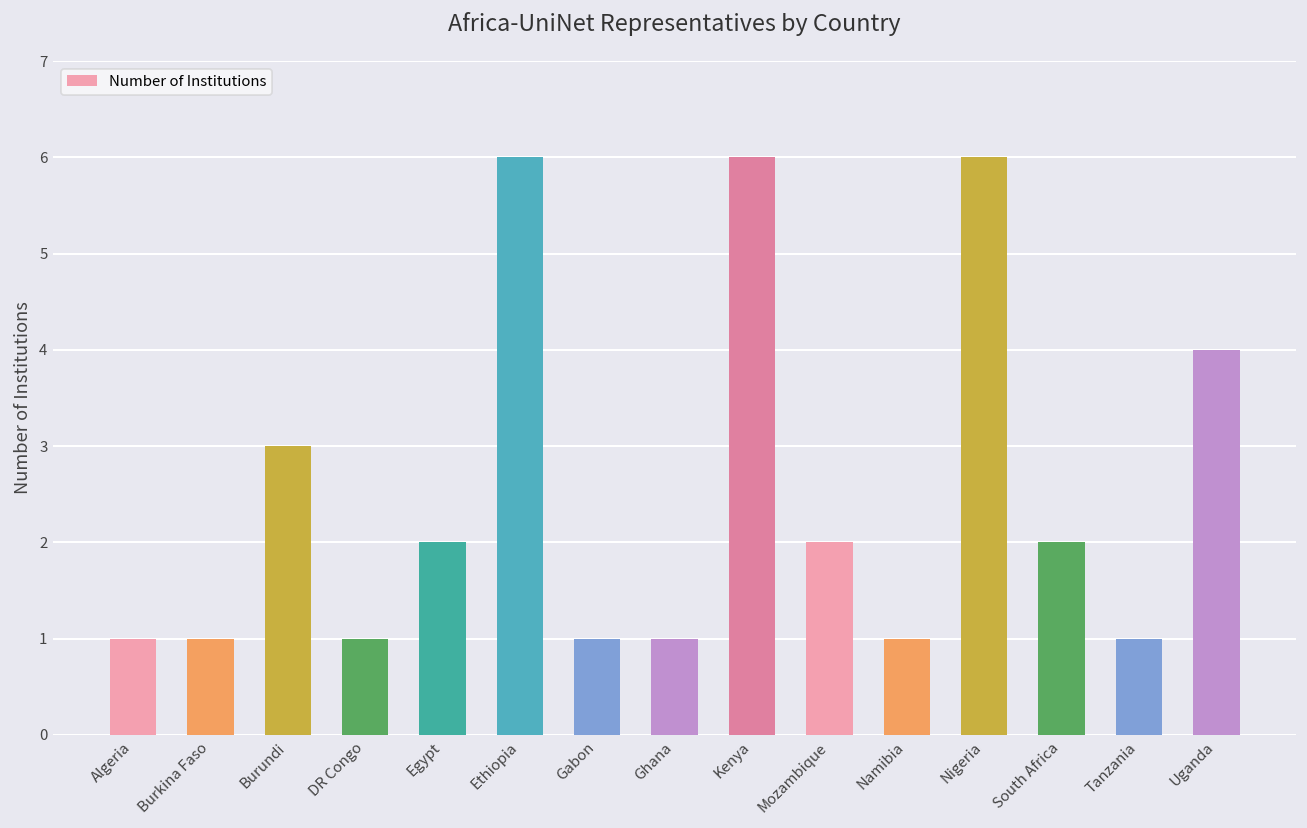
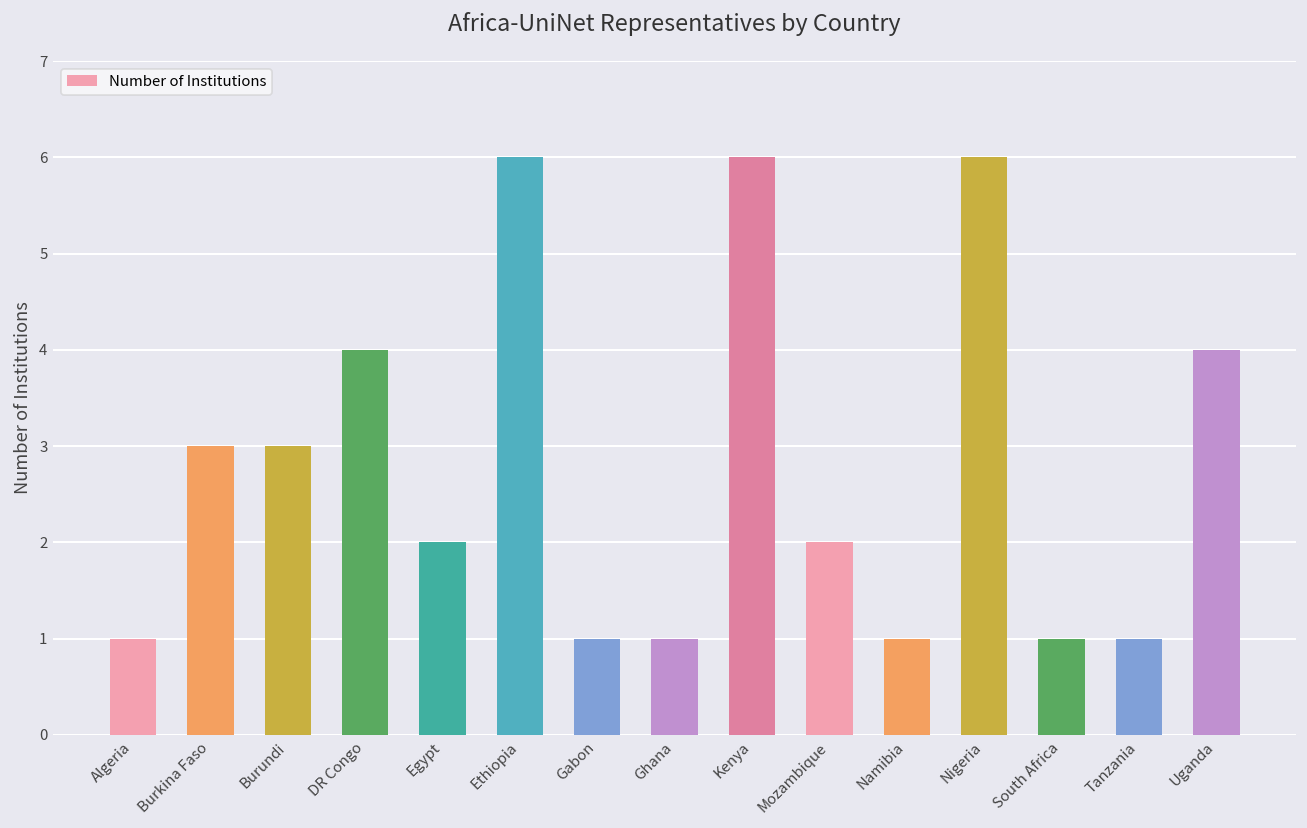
  {
    "Algeria": 1,
-   "Burkina Faso": 1,
+   "Burkina Faso": 3,
    "Burundi": 3,
-   "DR Congo": 1,
+   "DR Congo": 4,
    "Egypt": 2,
    "Ethiopia": 6,
    "Gabon": 1,
    "Ghana": 1,
    "Kenya": 6,
    "Mozambique": 2,
    "Namibia": 1,
    "Nigeria": 6,
-   "South Africa": 2,
+   "South Africa": 1,
    "Tanzania": 1,
    "Uganda": 4
  }
